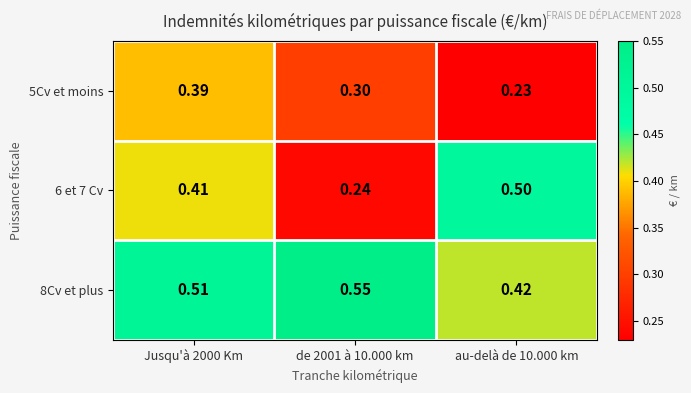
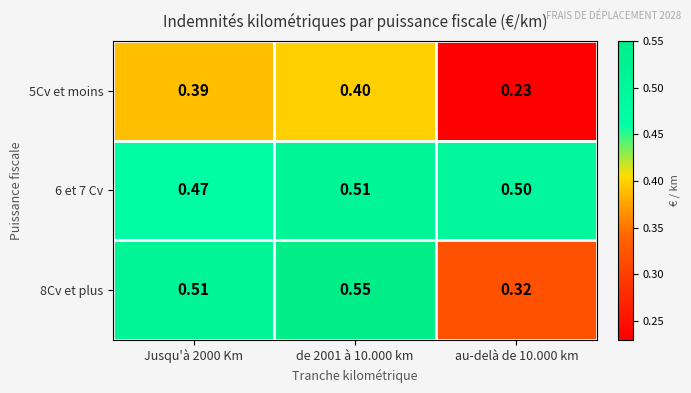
  {
    "5Cv et moins": {
      "Jusqu'à 2000 Km": 0.39,
-     "de 2001 à 10.000 km": 0.30,
+     "de 2001 à 10.000 km": 0.40,
      "au-delà de 10.000 km": 0.23
    },
    "6 et 7 Cv": {
-     "Jusqu'à 2000 Km": 0.41,
-     "de 2001 à 10.000 km": 0.24,
+     "Jusqu'à 2000 Km": 0.47,
+     "de 2001 à 10.000 km": 0.51,
      "au-delà de 10.000 km": 0.50
    },
    "8Cv et plus": {
      "Jusqu'à 2000 Km": 0.51,
      "de 2001 à 10.000 km": 0.55,
-     "au-delà de 10.000 km": 0.42
+     "au-delà de 10.000 km": 0.32
    }
  }
